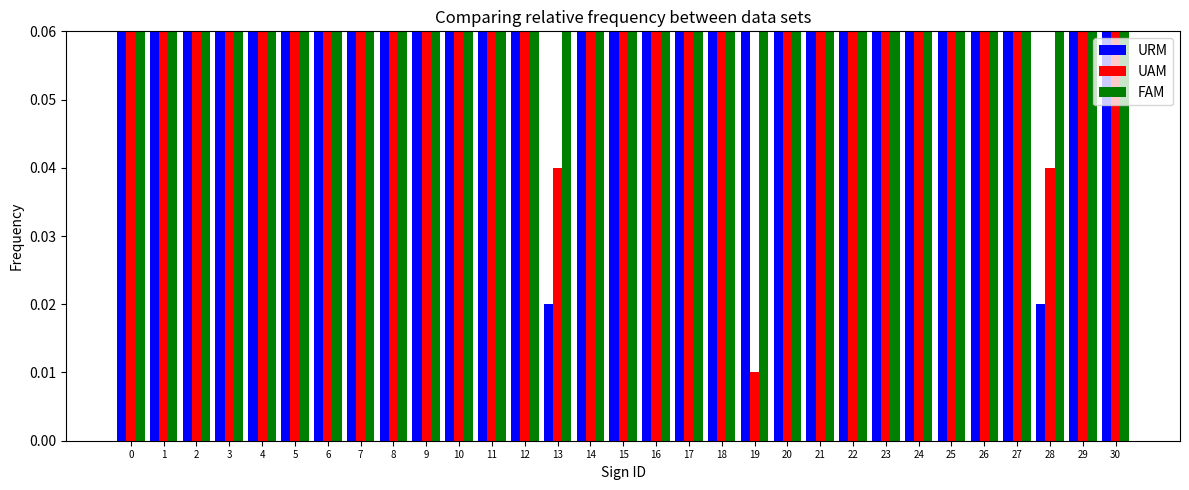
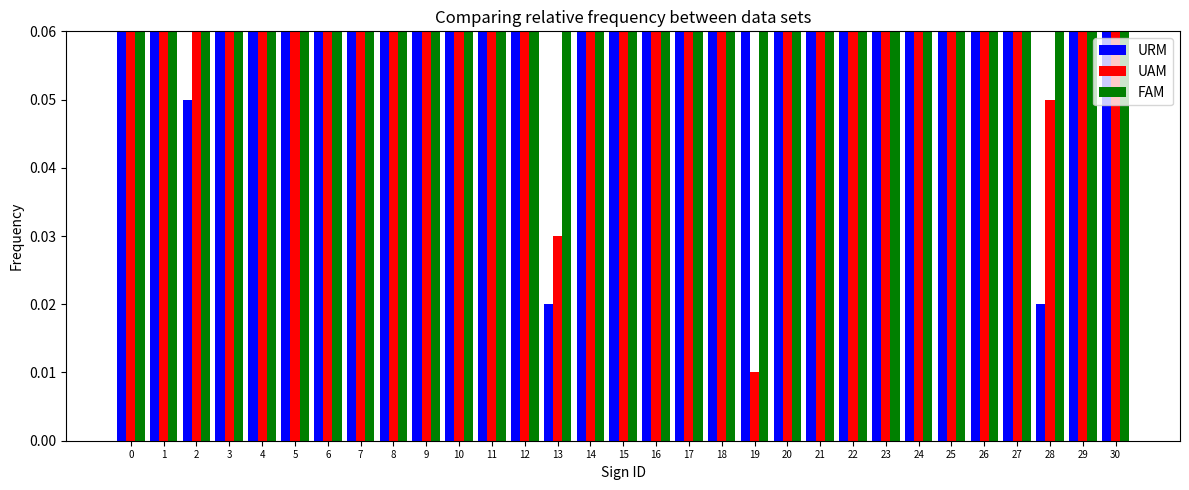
  {
    "URM": {
-     "2": 0.060,
+     "2": 0.050,
      "13": 0.020,
      "28": 0.020
    },
    "UAM": {
-     "13": 0.040,
+     "13": 0.030,
      "19": 0.010,
-     "28": 0.040
+     "28": 0.050
    }
  }
